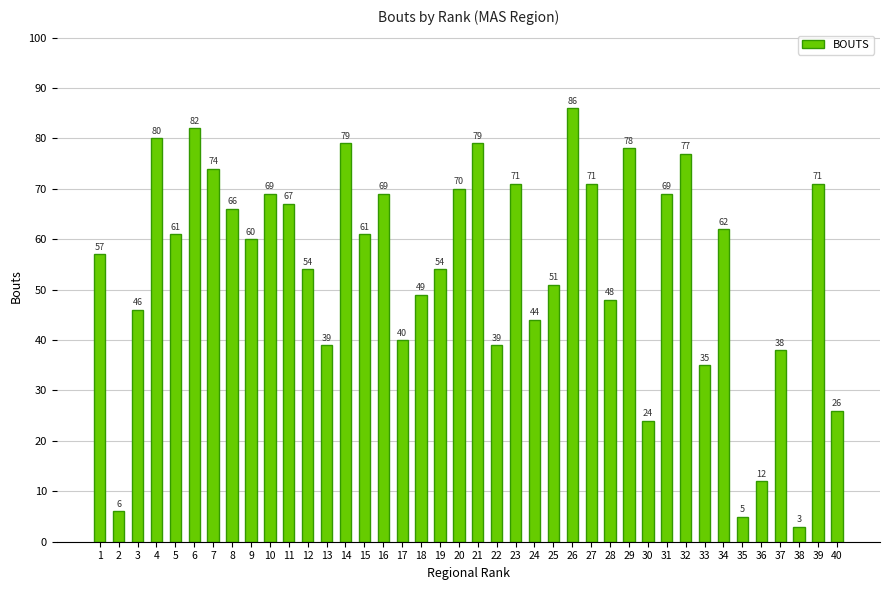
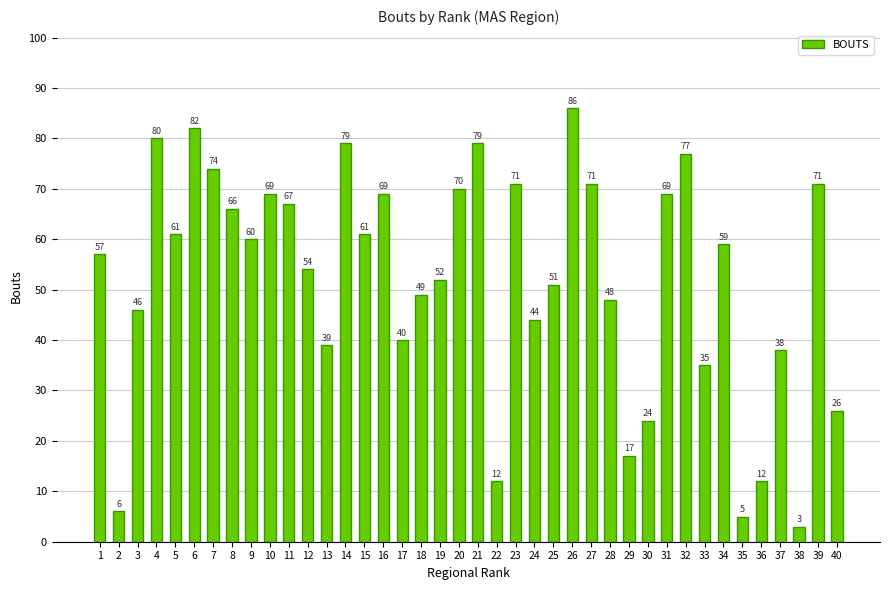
  {
    "1": 57,
    "2": 6,
    "3": 46,
    "4": 80,
    "5": 61,
    "6": 82,
    "7": 74,
    "8": 66,
    "9": 60,
    "10": 69,
    "11": 67,
    "12": 54,
    "13": 39,
    "14": 79,
    "15": 61,
    "16": 69,
    "17": 40,
    "18": 49,
-   "19": 54,
+   "19": 52,
    "20": 70,
    "21": 79,
-   "22": 39,
+   "22": 12,
    "23": 71,
    "24": 44,
    "25": 51,
    "26": 86,
    "27": 71,
    "28": 48,
-   "29": 78,
+   "29": 17,
    "30": 24,
    "31": 69,
    "32": 77,
    "33": 35,
-   "34": 62,
+   "34": 59,
    "35": 5,
    "36": 12,
    "37": 38,
    "38": 3,
    "39": 71,
    "40": 26
  }
